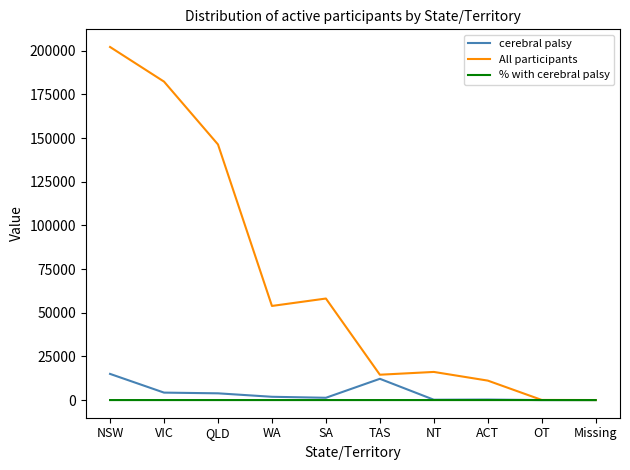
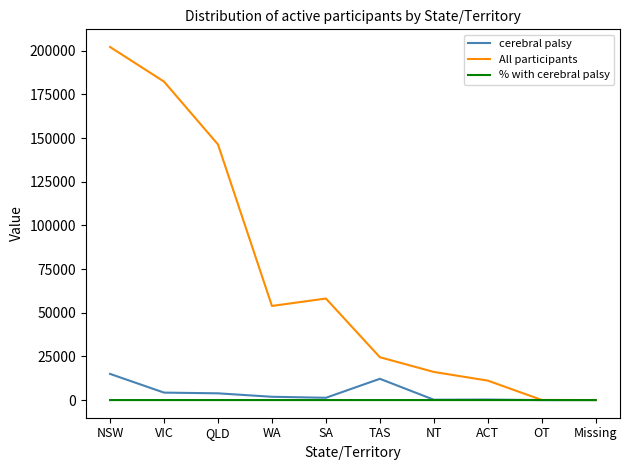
  {
    "cerebral palsy": {
      "NSW": 15000,
      "VIC": 4000,
      "QLD": 4000,
      "WA": 2000,
      "TAS": 12000
    },
    "All participants": {
      "NSW": 202000,
      "VIC": 182000,
      "QLD": 146000,
      "WA": 54000,
      "SA": 58000,
-     "TAS": 15000,
+     "TAS": 25000,
      "NT": 16000,
      "ACT": 11000
    },
    "% with cerebral palsy": {
      "NSW": 0,
      "VIC": 0,
      "QLD": 0,
      "WA": 0,
      "TAS": 0
    }
  }
